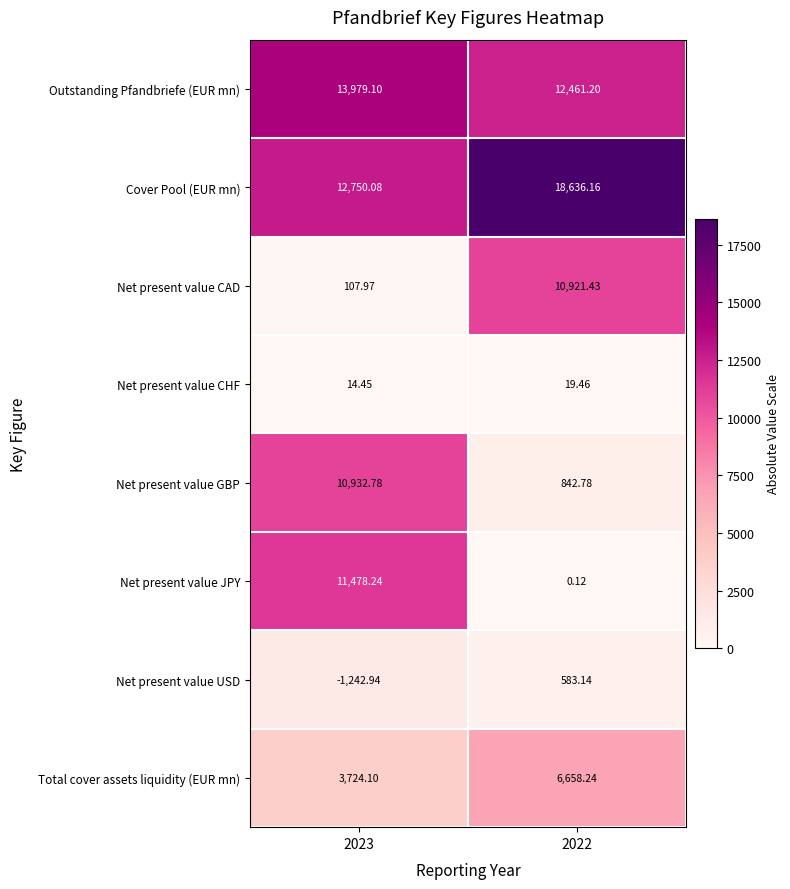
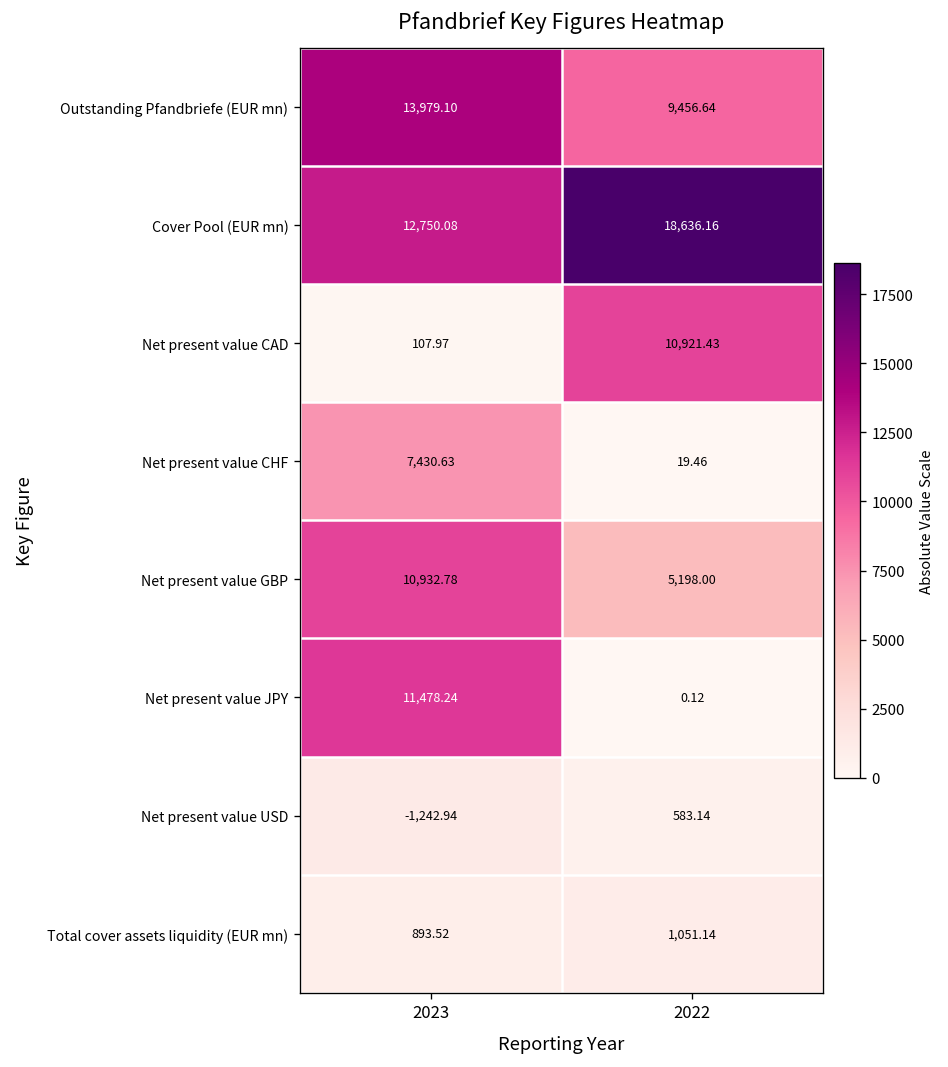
  {
    "Outstanding Pfandbriefe (EUR mn)": {
      "2023": "13,979.10",
-     "2022": "12,461.20"
+     "2022": "9,456.64"
    },
    "Cover Pool (EUR mn)": {
      "2023": "12,750.08",
      "2022": "18,636.16"
    },
    "Net present value CAD": {
      "2023": "107.97",
      "2022": "10,921.43"
    },
    "Net present value CHF": {
-     "2023": "14.45",
+     "2023": "7,430.63",
      "2022": "19.46"
    },
    "Net present value GBP": {
      "2023": "10,932.78",
-     "2022": "842.78"
+     "2022": "5,198.00"
    },
    "Net present value JPY": {
      "2023": "11,478.24",
      "2022": "0.12"
    },
    "Net present value USD": {
      "2023": "-1,242.94",
      "2022": "583.14"
    },
    "Total cover assets liquidity (EUR mn)": {
-     "2023": "3,724.10",
-     "2022": "6,658.24"
+     "2023": "893.52",
+     "2022": "1,051.14"
    }
  }
